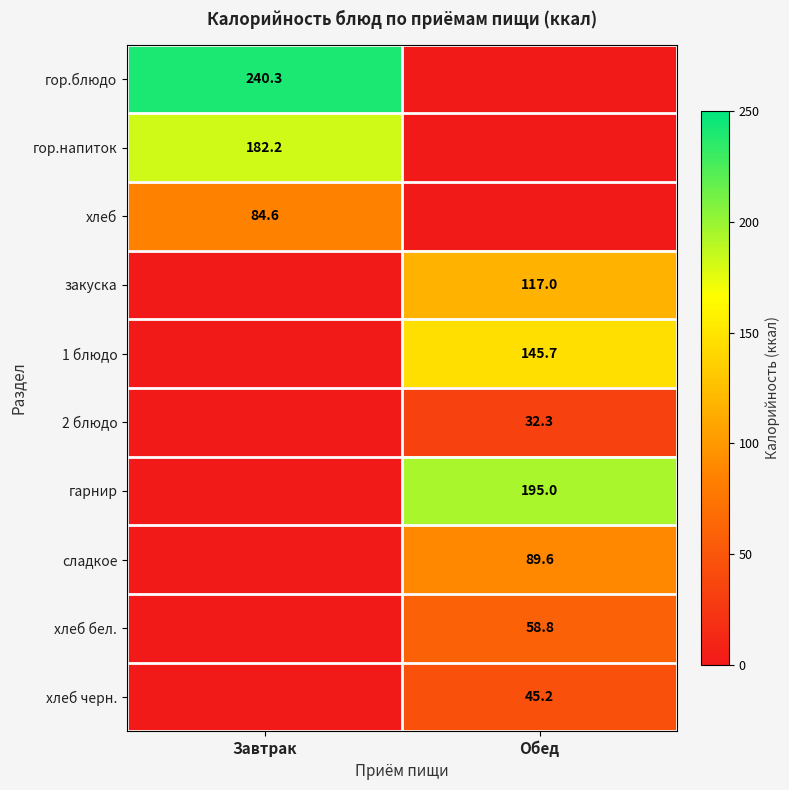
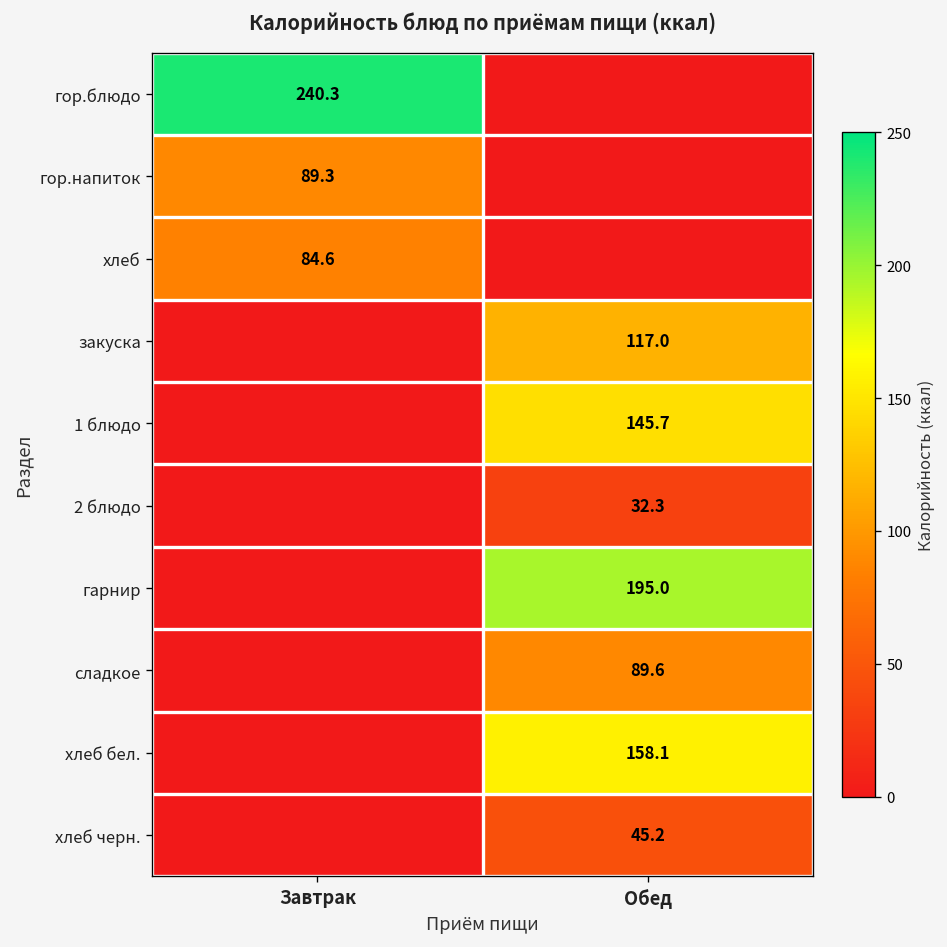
  {
    "гор.блюдо": {
      "Завтрак": 240.3
    },
    "гор.напиток": {
-     "Завтрак": 182.2
+     "Завтрак": 89.3
    },
    "хлеб": {
      "Завтрак": 84.6
    },
    "закуска": {
      "Обед": 117.0
    },
    "1 блюдо": {
      "Обед": 145.7
    },
    "2 блюдо": {
      "Обед": 32.3
    },
    "гарнир": {
      "Обед": 195.0
    },
    "сладкое": {
      "Обед": 89.6
    },
    "хлеб бел.": {
-     "Обед": 58.8
+     "Обед": 158.1
    },
    "хлеб черн.": {
      "Обед": 45.2
    }
  }
